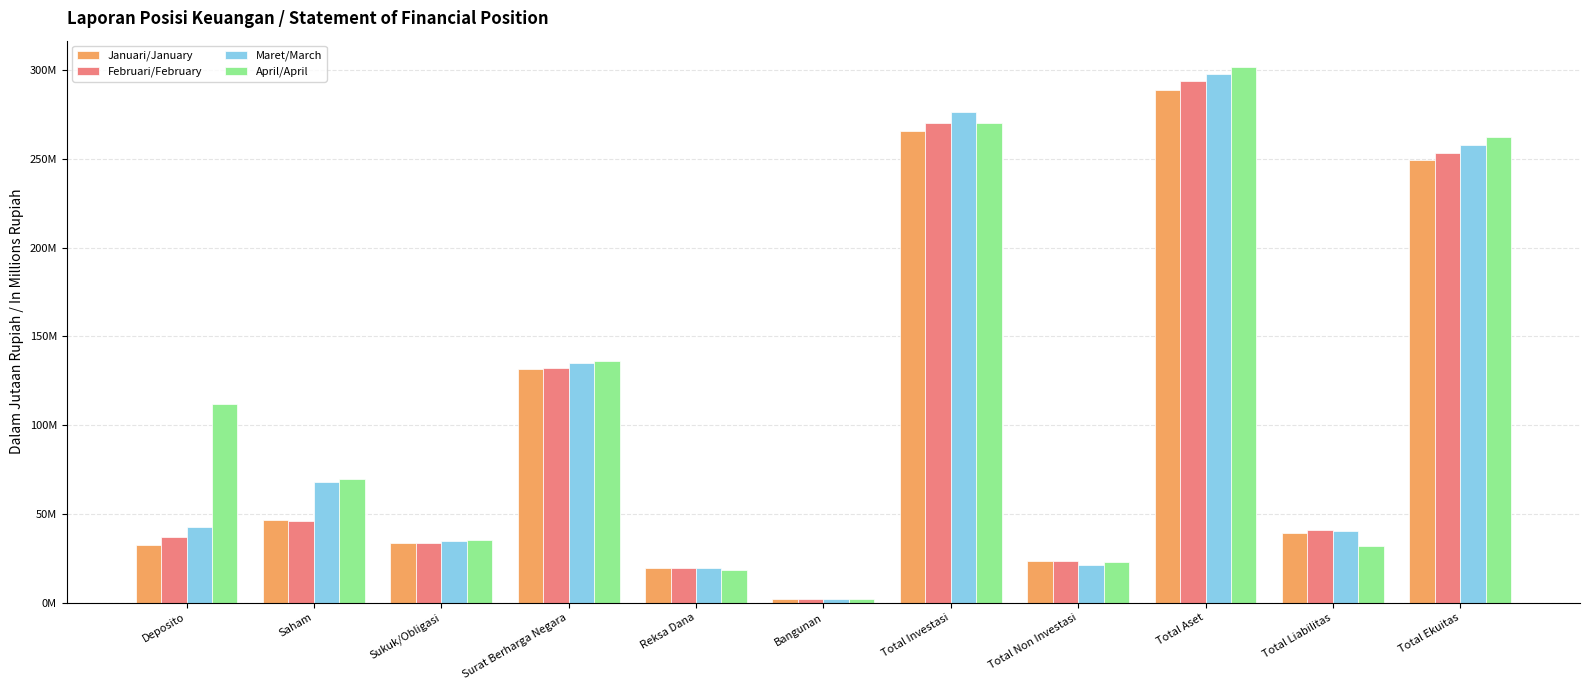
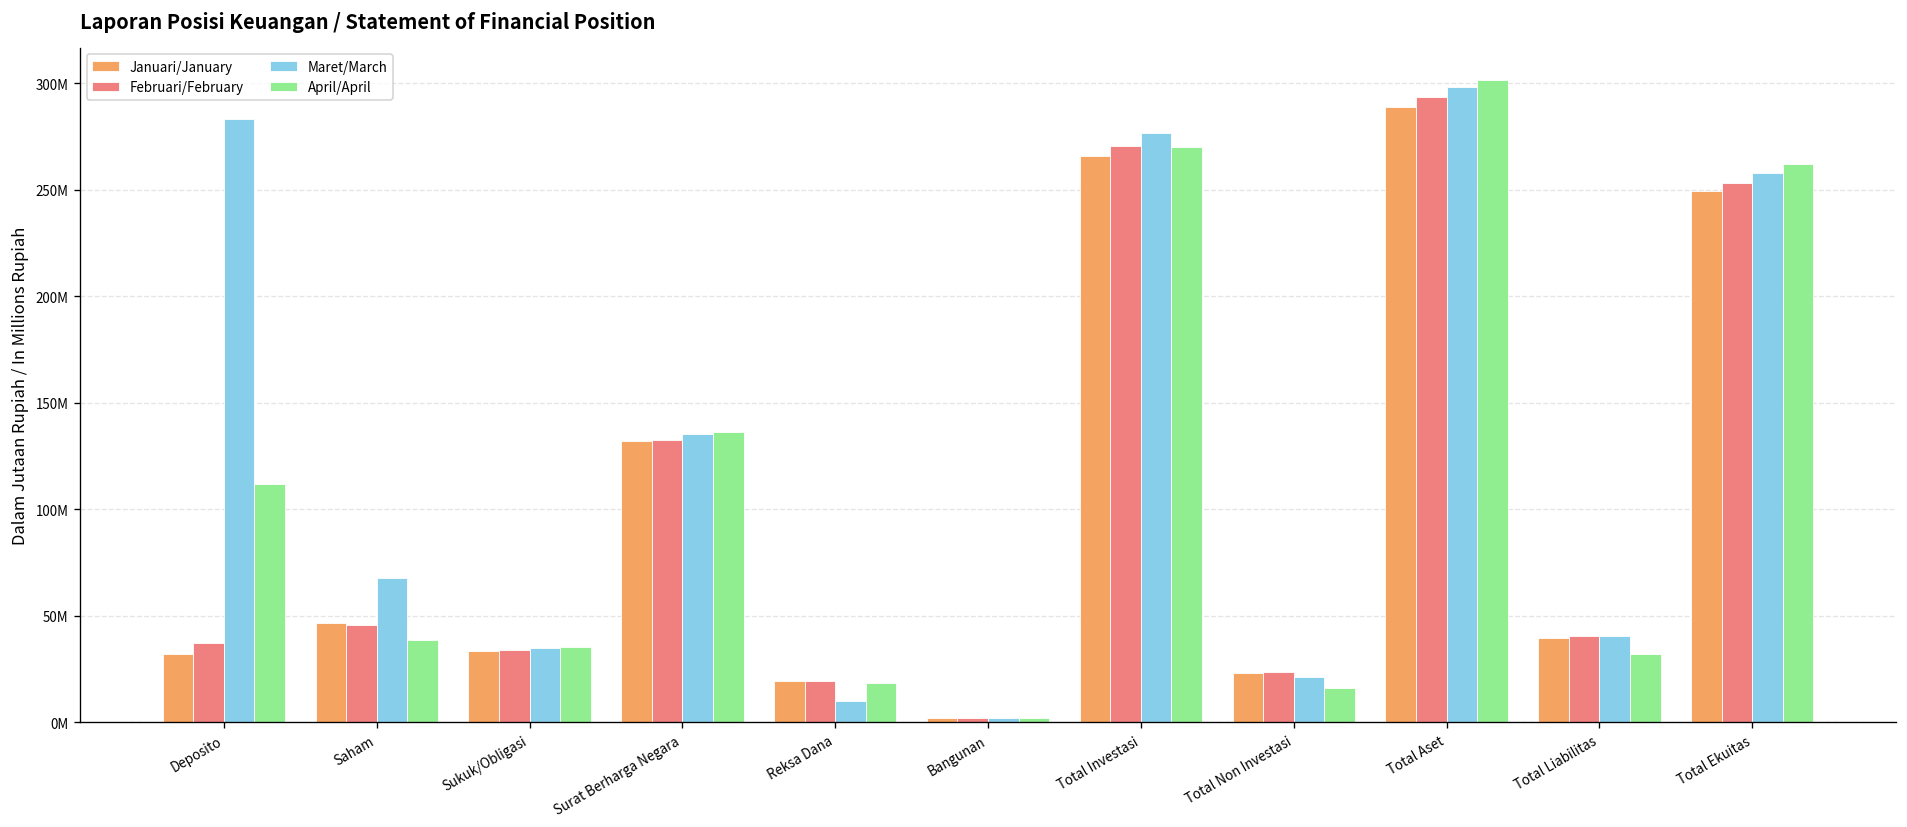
  {
    "Maret/March": {
-     "Deposito": 42000000,
+     "Deposito": 283000000,
      "Saham": 68000000,
      "Sukuk/Obligasi": 35000000,
      "Surat Berharga Negara": 135000000,
-     "Reksa Dana": 19000000,
+     "Reksa Dana": 10000000,
      "Bangunan": 2000000,
      "Total Investasi": 277000000,
      "Total Non Investasi": 21000000,
      "Total Aset": 298000000,
      "Total Liabilitas": 40000000,
      "Total Ekuitas": 258000000
    },
    "April/April": {
      "Deposito": 112000000,
-     "Saham": 70000000,
+     "Saham": 38000000,
      "Sukuk/Obligasi": 35000000,
      "Surat Berharga Negara": 136000000,
      "Reksa Dana": 18000000,
      "Bangunan": 2000000,
      "Total Investasi": 270000000,
-     "Total Non Investasi": 23000000,
+     "Total Non Investasi": 16000000,
      "Total Aset": 301000000,
      "Total Liabilitas": 32000000,
      "Total Ekuitas": 262000000
    }
  }
